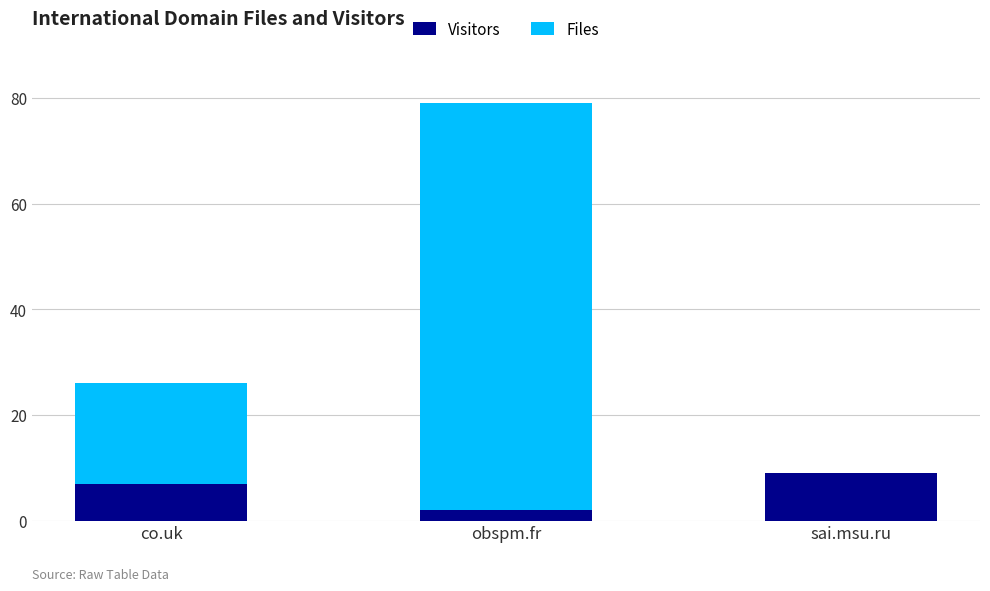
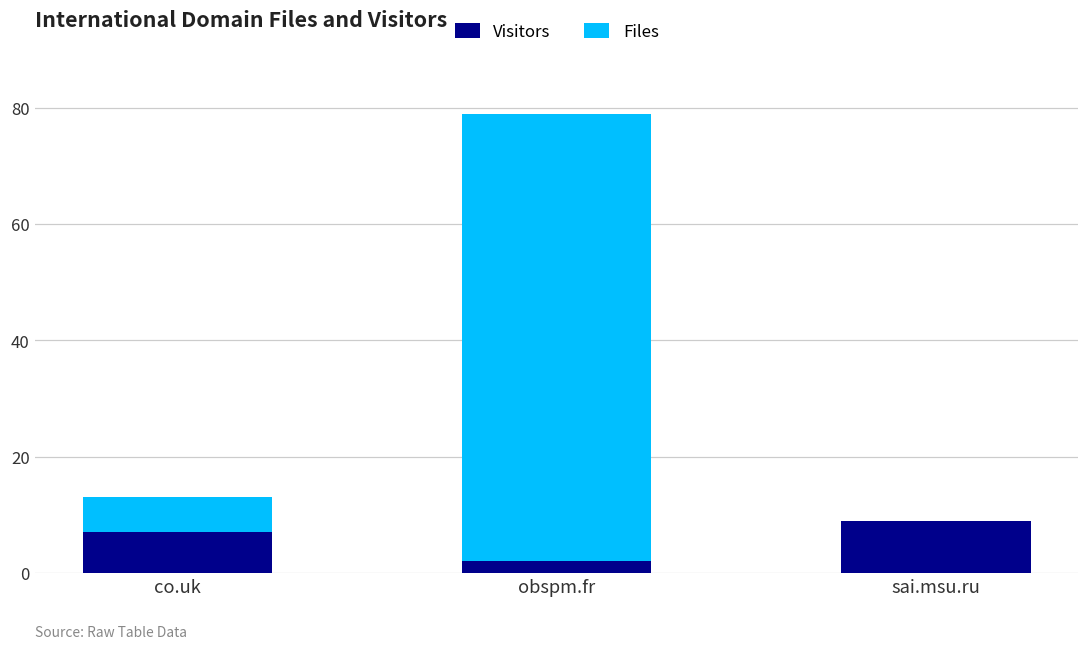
  {
    "Visitors": {
      "co.uk": 7,
      "obspm.fr": 2,
      "sai.msu.ru": 9
    },
    "Files": {
-     "co.uk": 19,
+     "co.uk": 6,
      "obspm.fr": 77,
      "sai.msu.ru": 0
    }
  }
